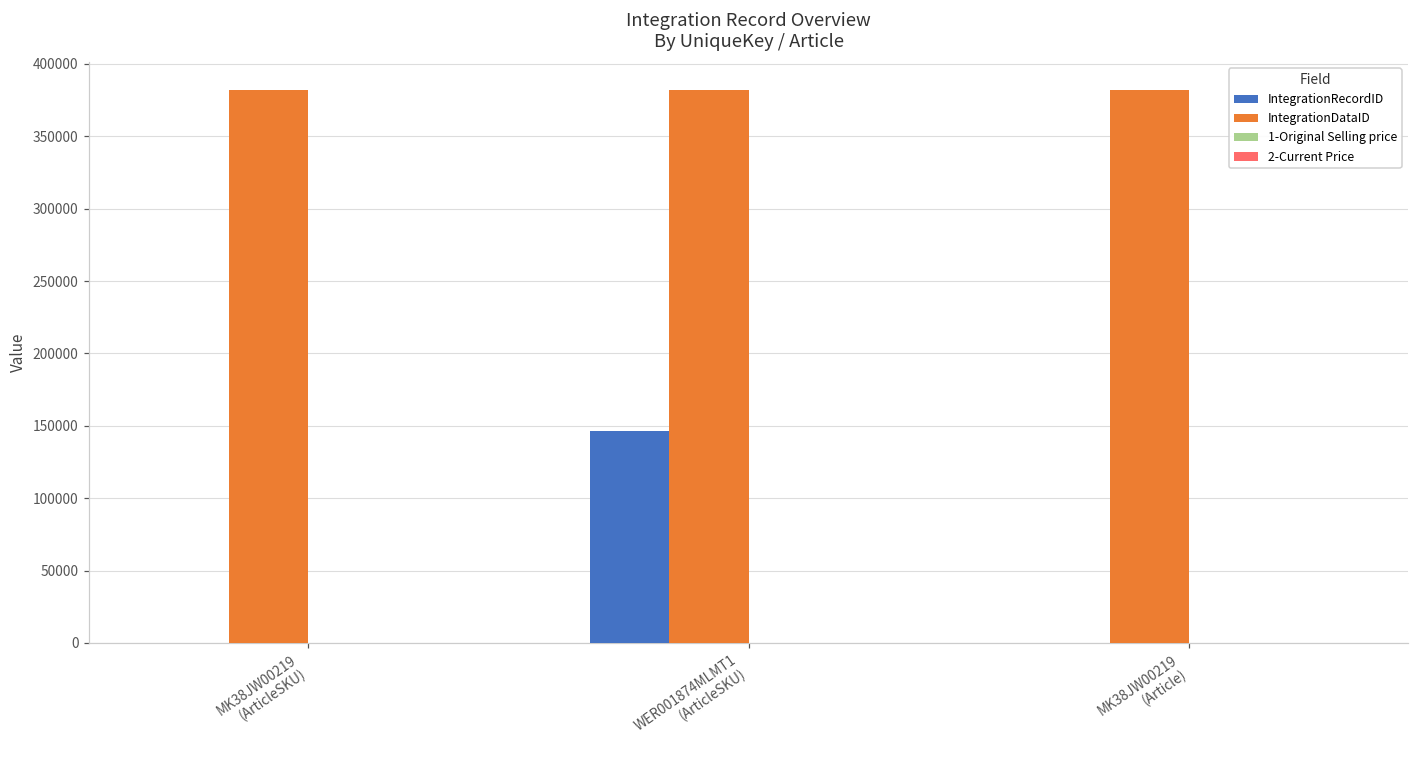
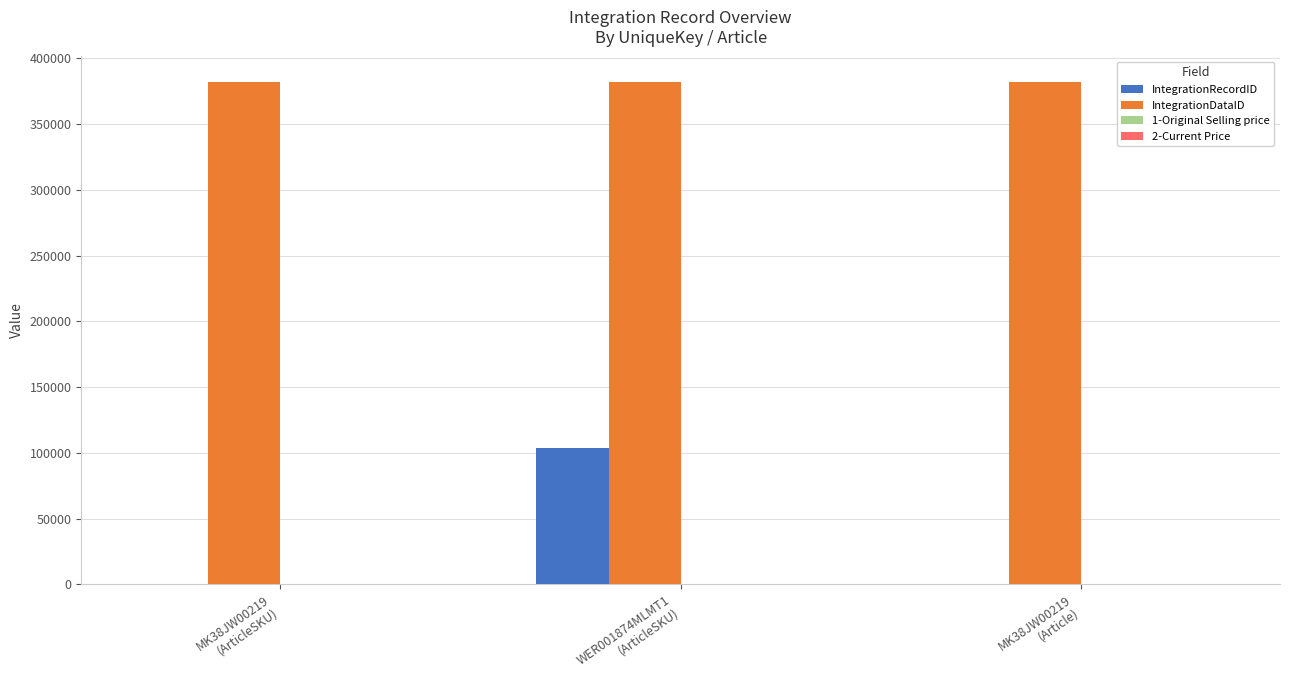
  {
    "IntegrationRecordID": {
      "MK38JW00219 (ArticleSKU)": 0,
-     "WER001874MLMT1 (ArticleSKU)": 147000,
+     "WER001874MLMT1 (ArticleSKU)": 104000,
      "MK38JW00219 (Article)": 0
    },
    "IntegrationDataID": {
      "MK38JW00219 (ArticleSKU)": 382000,
      "WER001874MLMT1 (ArticleSKU)": 382000,
      "MK38JW00219 (Article)": 382000
    }
  }
